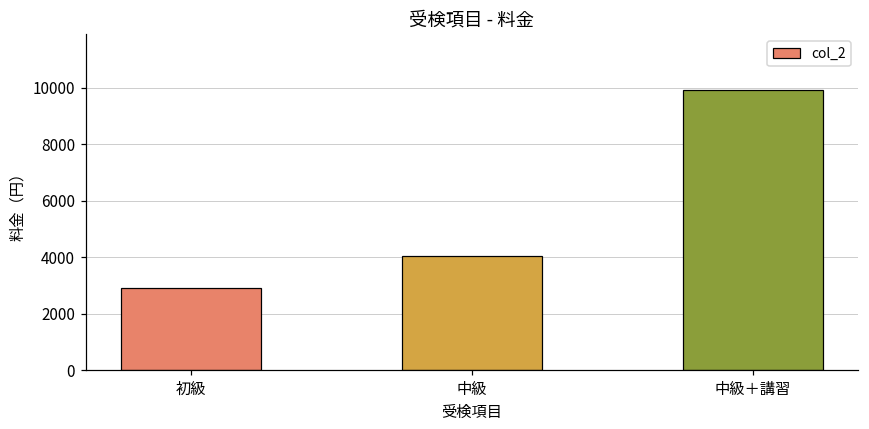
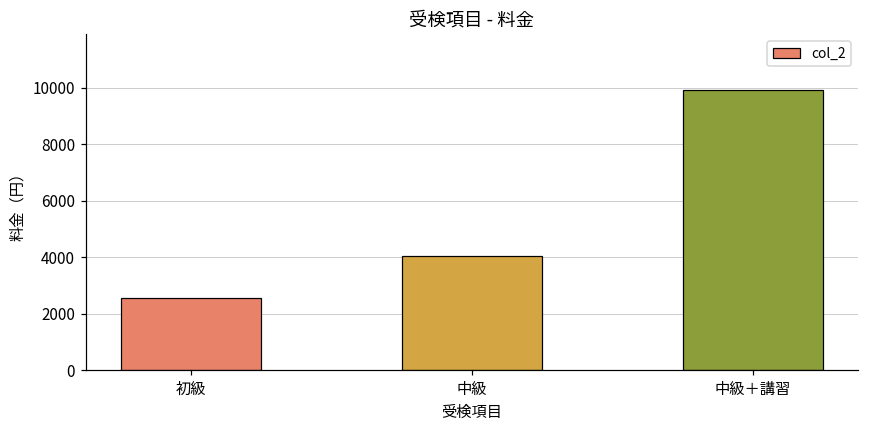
  {
-   "初級": 2900,
+   "初級": 2600,
    "中級": 4100,
    "中級＋講習": 9900
  }
